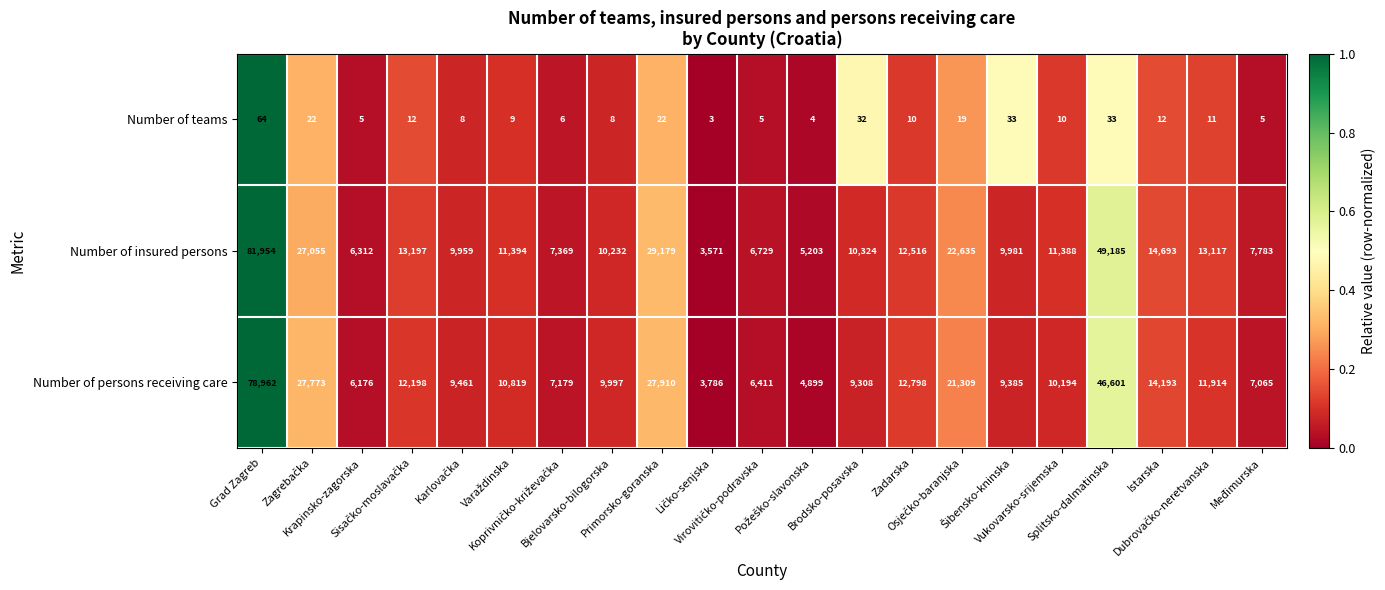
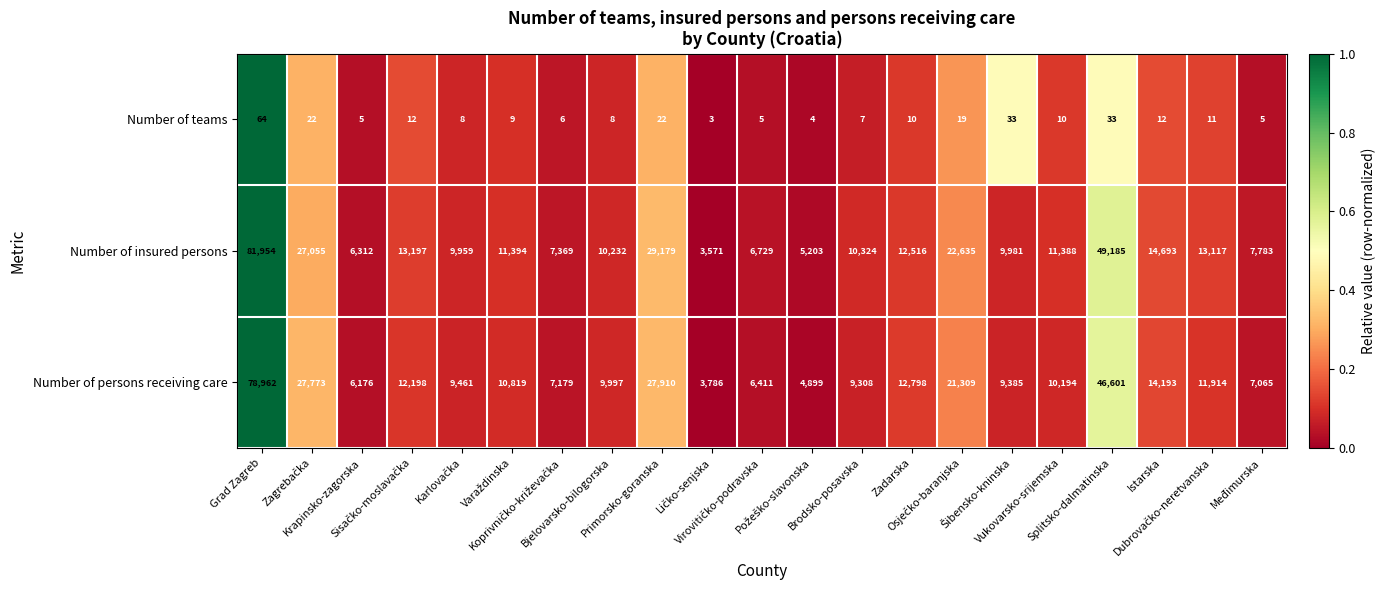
  {
    "Number of teams": {
      "Grad Zagreb": "64",
      "Zagrebačka": "22",
      "Krapinsko-zagorska": "5",
      "Sisačko-moslavačka": "12",
      "Karlovačka": "8",
      "Varaždinska": "9",
      "Koprivničko-križevačka": "6",
      "Bjelovarsko-bilogorska": "8",
      "Primorsko-goranska": "22",
      "Ličko-senjska": "3",
      "Virovitičko-podravska": "5",
      "Požeško-slavonska": "4",
-     "Brodsko-posavska": "32",
+     "Brodsko-posavska": "7",
      "Zadarska": "10",
      "Osječko-baranjska": "19",
      "Šibensko-kninska": "33",
      "Vukovarsko-srijemska": "10",
      "Splitsko-dalmatinska": "33",
      "Istarska": "12",
      "Dubrovačko-neretvanska": "11",
      "Međimurska": "5"
    },
    "Number of insured persons": {
      "Grad Zagreb": "81,954",
      "Zagrebačka": "27,055",
      "Krapinsko-zagorska": "6,312",
      "Sisačko-moslavačka": "13,197",
      "Karlovačka": "9,959",
      "Varaždinska": "11,394",
      "Koprivničko-križevačka": "7,369",
      "Bjelovarsko-bilogorska": "10,232",
      "Primorsko-goranska": "29,179",
      "Ličko-senjska": "3,571",
      "Virovitičko-podravska": "6,729",
      "Požeško-slavonska": "5,203",
      "Brodsko-posavska": "10,324",
      "Zadarska": "12,516",
      "Osječko-baranjska": "22,635",
      "Šibensko-kninska": "9,981",
      "Vukovarsko-srijemska": "11,388",
      "Splitsko-dalmatinska": "49,185",
      "Istarska": "14,693",
      "Dubrovačko-neretvanska": "13,117",
      "Međimurska": "7,783"
    },
    "Number of persons receiving care": {
      "Grad Zagreb": "78,962",
      "Zagrebačka": "27,773",
      "Krapinsko-zagorska": "6,176",
      "Sisačko-moslavačka": "12,198",
      "Karlovačka": "9,461",
      "Varaždinska": "10,819",
      "Koprivničko-križevačka": "7,179",
      "Bjelovarsko-bilogorska": "9,997",
      "Primorsko-goranska": "27,910",
      "Ličko-senjska": "3,786",
      "Virovitičko-podravska": "6,411",
      "Požeško-slavonska": "4,899",
      "Brodsko-posavska": "9,308",
      "Zadarska": "12,798",
      "Osječko-baranjska": "21,309",
      "Šibensko-kninska": "9,385",
      "Vukovarsko-srijemska": "10,194",
      "Splitsko-dalmatinska": "46,601",
      "Istarska": "14,193",
      "Dubrovačko-neretvanska": "11,914",
      "Međimurska": "7,065"
    }
  }
